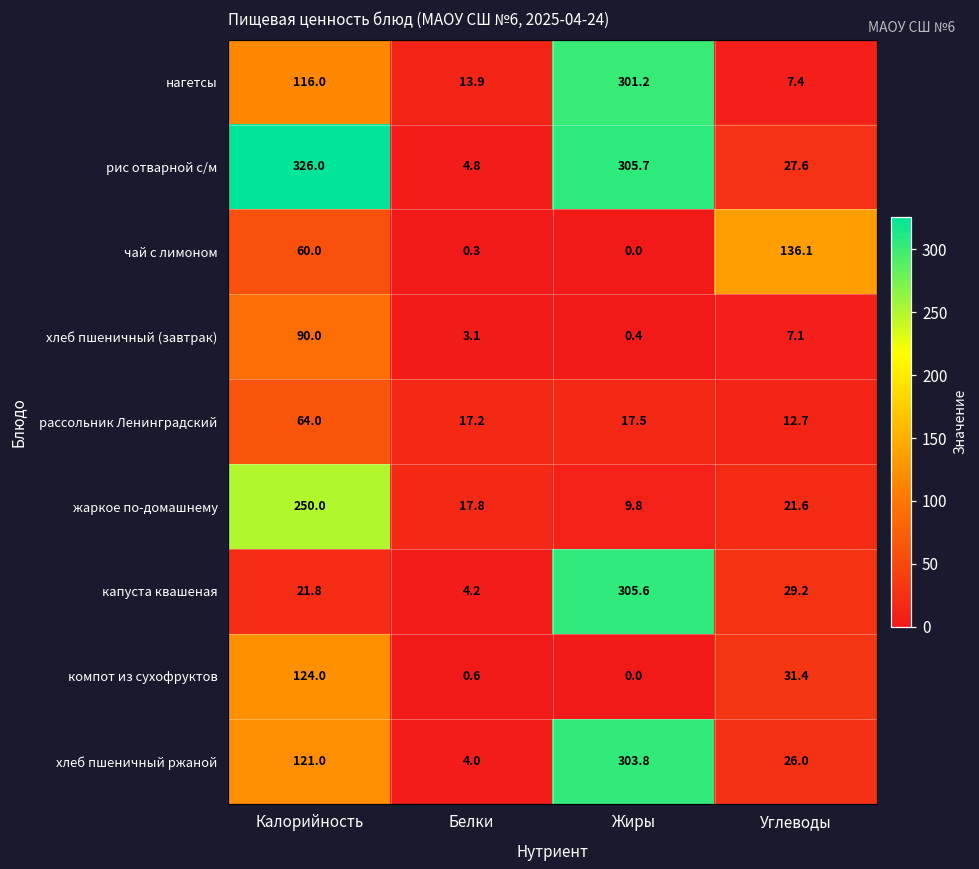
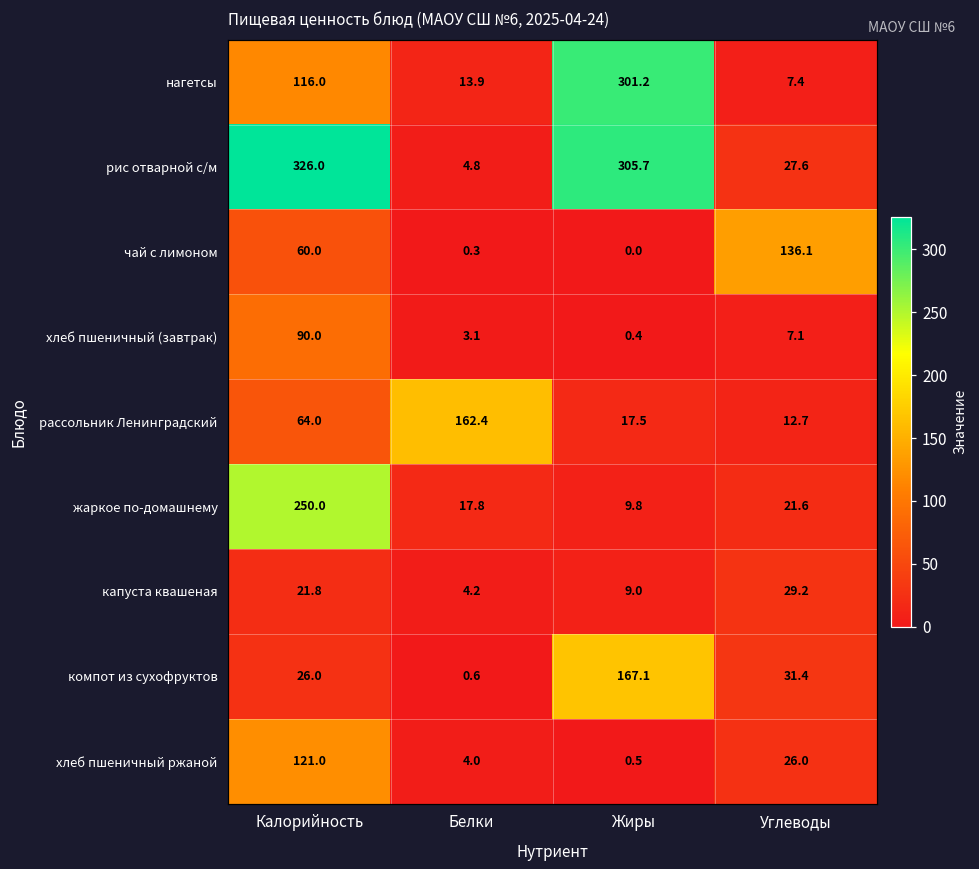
  {
    "нагетсы": {
      "Калорийность": 116.0,
      "Белки": 13.9,
      "Жиры": 301.2,
      "Углеводы": 7.4
    },
    "рис отварной с/м": {
      "Калорийность": 326.0,
      "Белки": 4.8,
      "Жиры": 305.7,
      "Углеводы": 27.6
    },
    "чай с лимоном": {
      "Калорийность": 60.0,
      "Белки": 0.3,
      "Жиры": 0.0,
      "Углеводы": 136.1
    },
    "хлеб пшеничный (завтрак)": {
      "Калорийность": 90.0,
      "Белки": 3.1,
      "Жиры": 0.4,
      "Углеводы": 7.1
    },
    "рассольник Ленинградский": {
      "Калорийность": 64.0,
-     "Белки": 17.2,
+     "Белки": 162.4,
      "Жиры": 17.5,
      "Углеводы": 12.7
    },
    "жаркое по-домашнему": {
      "Калорийность": 250.0,
      "Белки": 17.8,
      "Жиры": 9.8,
      "Углеводы": 21.6
    },
    "капуста квашеная": {
      "Калорийность": 21.8,
      "Белки": 4.2,
-     "Жиры": 305.6,
+     "Жиры": 9.0,
      "Углеводы": 29.2
    },
    "компот из сухофруктов": {
-     "Калорийность": 124.0,
+     "Калорийность": 26.0,
      "Белки": 0.6,
-     "Жиры": 0.0,
+     "Жиры": 167.1,
      "Углеводы": 31.4
    },
    "хлеб пшеничный ржаной": {
      "Калорийность": 121.0,
      "Белки": 4.0,
-     "Жиры": 303.8,
+     "Жиры": 0.5,
      "Углеводы": 26.0
    }
  }
